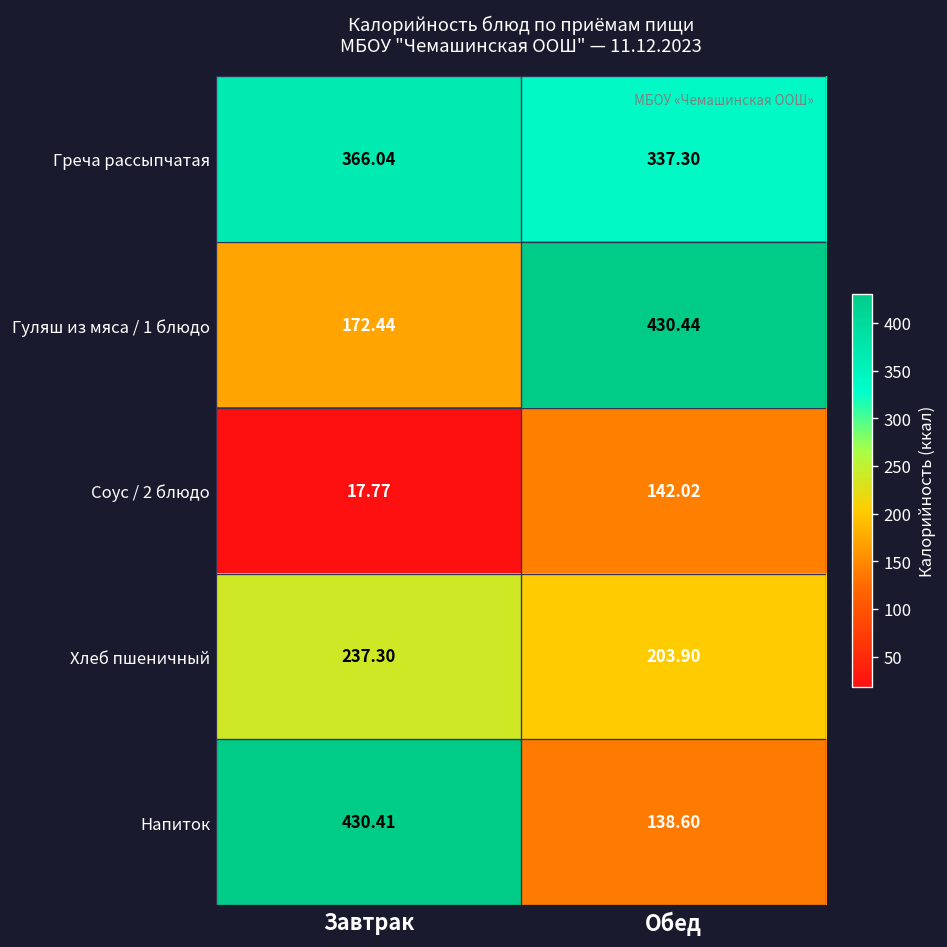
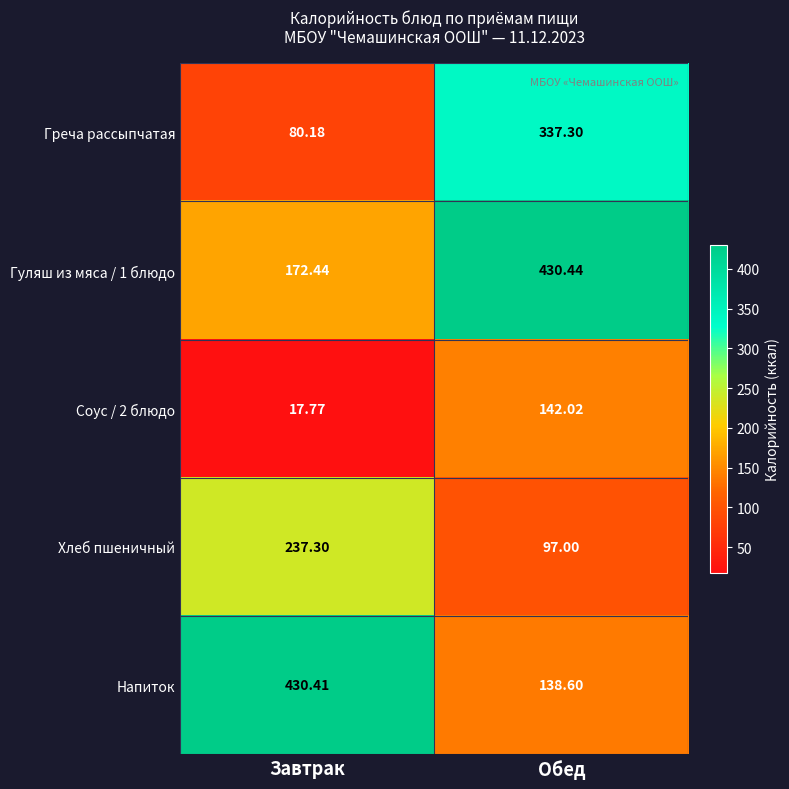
  {
    "Греча рассыпчатая": {
-     "Завтрак": 366.04
+     "Завтрак": 80.18
    },
    "Гуляш из мяса / 1 блюдо": {
      "Завтрак": 172.44,
      "Обед": 430.44
    },
    "Соус / 2 блюдо": {
      "Завтрак": 17.77,
      "Обед": 142.02
    },
    "Хлеб пшеничный": {
      "Завтрак": 237.30,
-     "Обед": 203.90
+     "Обед": 97.00
    },
    "Напиток": {
      "Завтрак": 430.41,
      "Обед": 138.60
    }
  }
